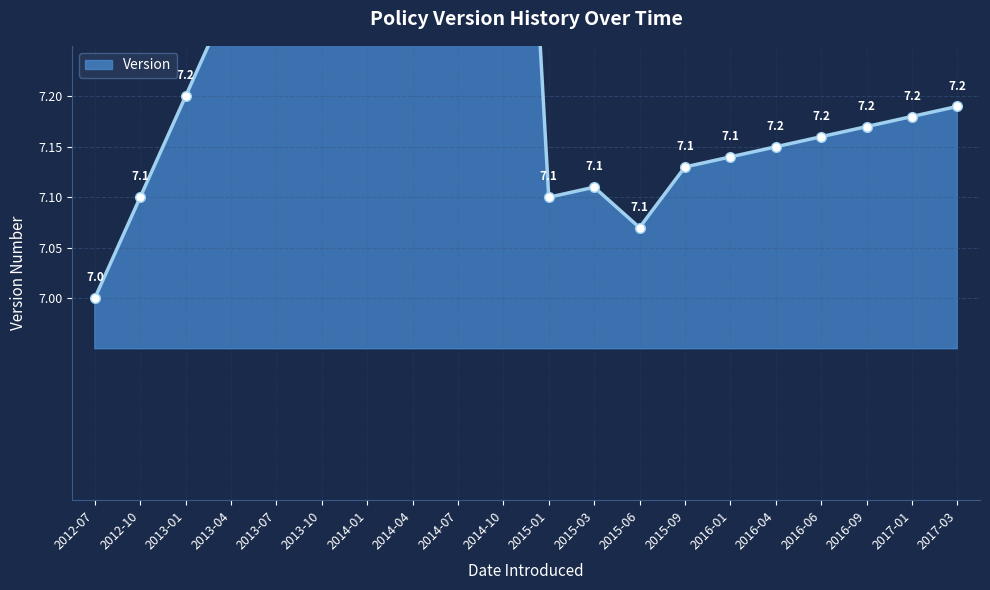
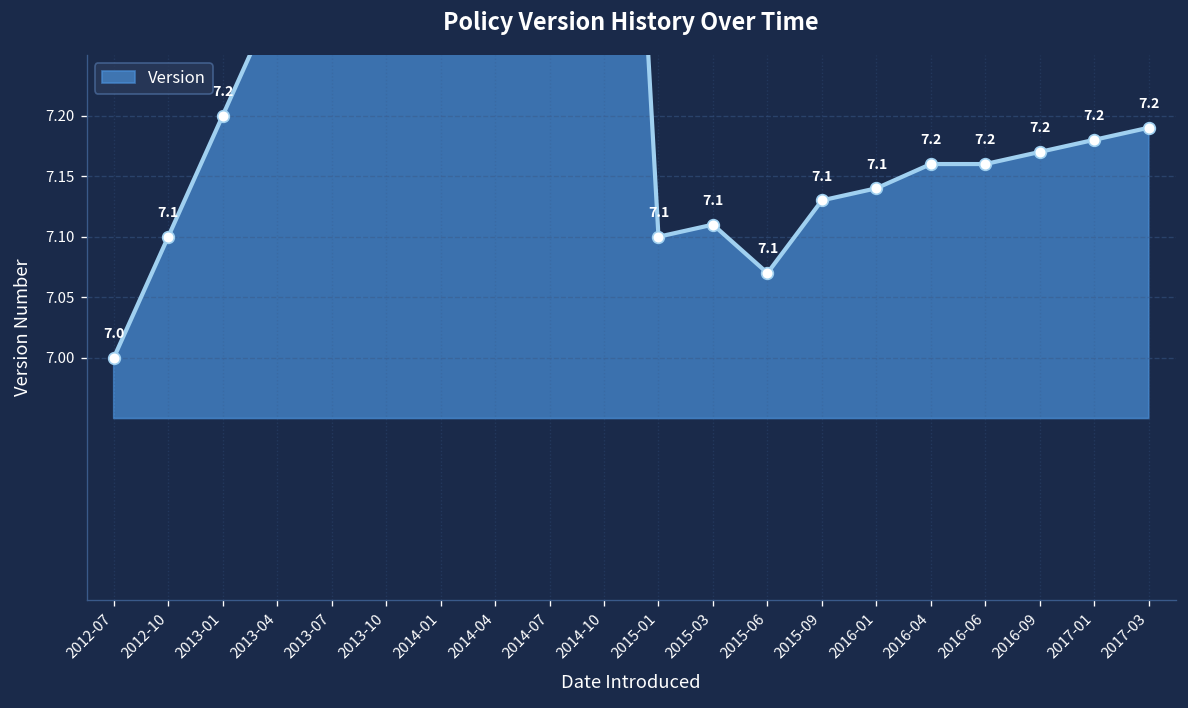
  {
-   "2016-04": 7.15
+   "2016-04": 7.16
  }
